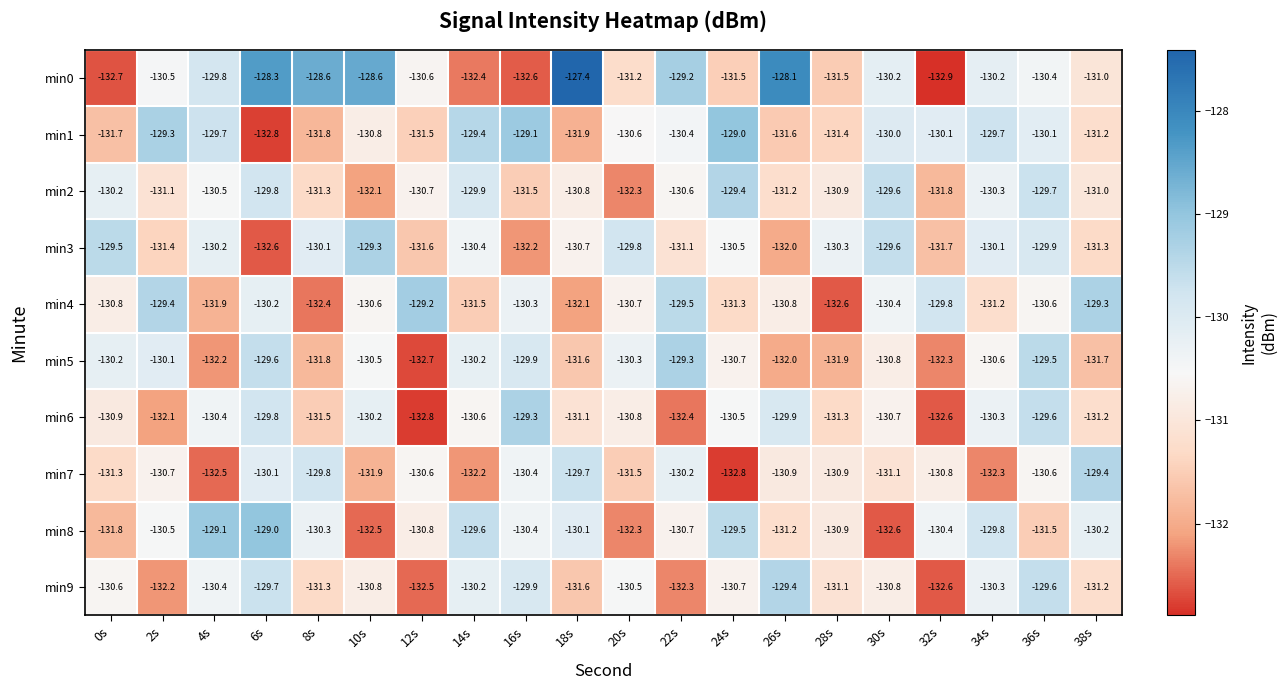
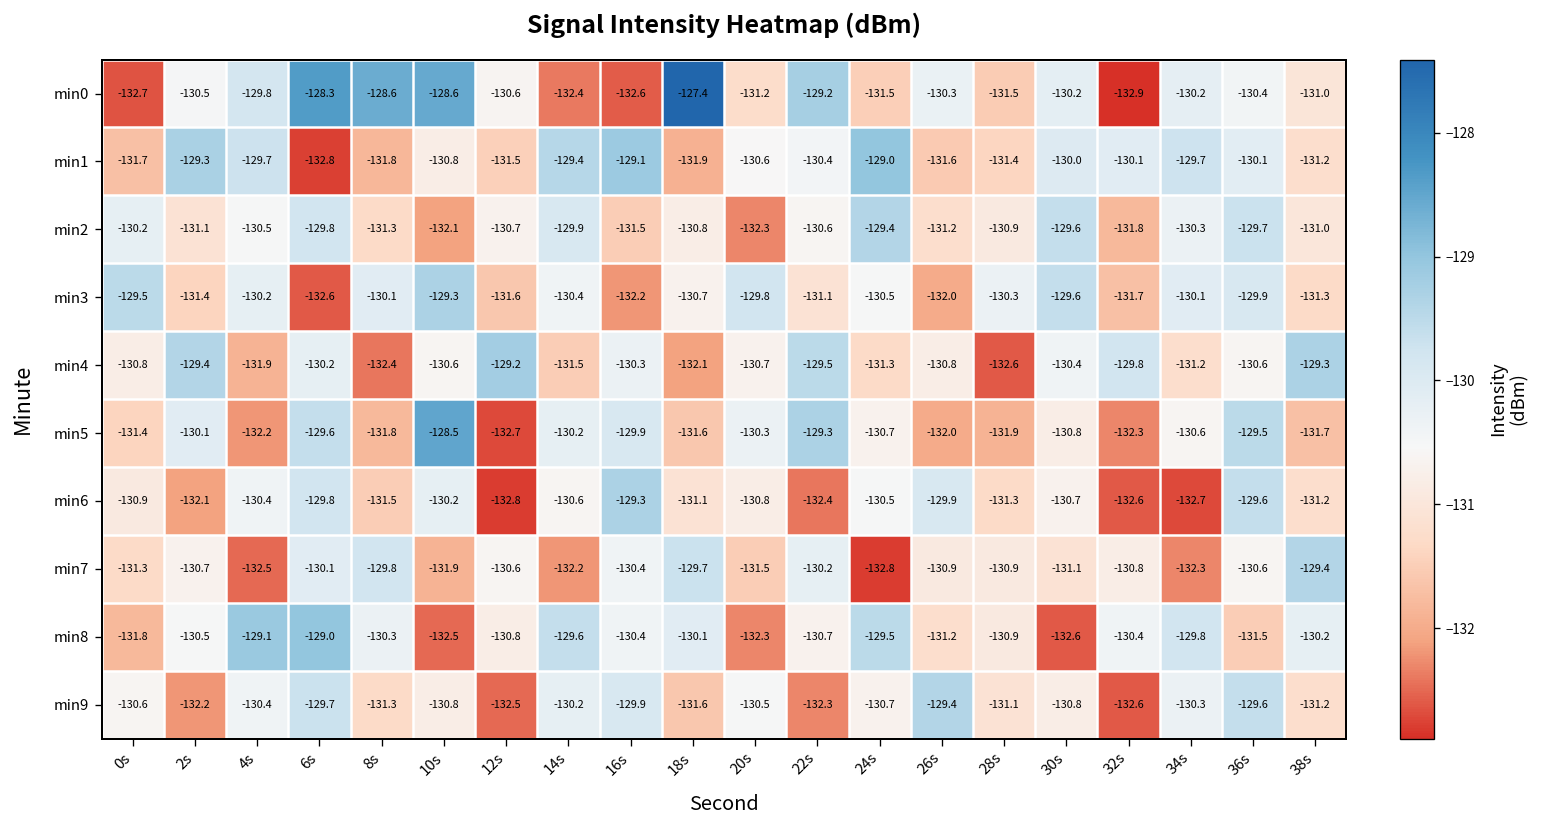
  {
    "min0": {
      "0s": -132.7,
      "2s": -130.5,
      "4s": -129.8,
      "6s": -128.3,
      "8s": -128.6,
      "10s": -128.6,
      "12s": -130.6,
      "14s": -132.4,
      "16s": -132.6,
      "18s": -127.4,
      "20s": -131.2,
      "22s": -129.2,
      "24s": -131.5,
-     "26s": -128.1,
+     "26s": -130.3,
      "28s": -131.5,
      "30s": -130.2,
      "32s": -132.9,
      "34s": -130.2,
      "36s": -130.4,
      "38s": -131.0
    },
    "min1": {
      "0s": -131.7,
      "2s": -129.3,
      "4s": -129.7,
      "6s": -132.8,
      "8s": -131.8,
      "10s": -130.8,
      "12s": -131.5,
      "14s": -129.4,
      "16s": -129.1,
      "18s": -131.9,
      "20s": -130.6,
      "22s": -130.4,
      "24s": -129.0,
      "26s": -131.6,
      "28s": -131.4,
      "30s": -130.0,
      "32s": -130.1,
      "34s": -129.7,
      "36s": -130.1,
      "38s": -131.2
    },
    "min2": {
      "0s": -130.2,
      "2s": -131.1,
      "4s": -130.5,
      "6s": -129.8,
      "8s": -131.3,
      "10s": -132.1,
      "12s": -130.7,
      "14s": -129.9,
      "16s": -131.5,
      "18s": -130.8,
      "20s": -132.3,
      "22s": -130.6,
      "24s": -129.4,
      "26s": -131.2,
      "28s": -130.9,
      "30s": -129.6,
      "32s": -131.8,
      "34s": -130.3,
      "36s": -129.7,
      "38s": -131.0
    },
    "min3": {
      "0s": -129.5,
      "2s": -131.4,
      "4s": -130.2,
      "6s": -132.6,
      "8s": -130.1,
      "10s": -129.3,
      "12s": -131.6,
      "14s": -130.4,
      "16s": -132.2,
      "18s": -130.7,
      "20s": -129.8,
      "22s": -131.1,
      "24s": -130.5,
      "26s": -132.0,
      "28s": -130.3,
      "30s": -129.6,
      "32s": -131.7,
      "34s": -130.1,
      "36s": -129.9,
      "38s": -131.3
    },
    "min4": {
      "0s": -130.8,
      "2s": -129.4,
      "4s": -131.9,
      "6s": -130.2,
      "8s": -132.4,
      "10s": -130.6,
      "12s": -129.2,
      "14s": -131.5,
      "16s": -130.3,
      "18s": -132.1,
      "20s": -130.7,
      "22s": -129.5,
      "24s": -131.3,
      "26s": -130.8,
      "28s": -132.6,
      "30s": -130.4,
      "32s": -129.8,
      "34s": -131.2,
      "36s": -130.6,
      "38s": -129.3
    },
    "min5": {
-     "0s": -130.2,
+     "0s": -131.4,
      "2s": -130.1,
      "4s": -132.2,
      "6s": -129.6,
      "8s": -131.8,
-     "10s": -130.5,
+     "10s": -128.5,
      "12s": -132.7,
      "14s": -130.2,
      "16s": -129.9,
      "18s": -131.6,
      "20s": -130.3,
      "22s": -129.3,
      "24s": -130.7,
      "26s": -132.0,
      "28s": -131.9,
      "30s": -130.8,
      "32s": -132.3,
      "34s": -130.6,
      "36s": -129.5,
      "38s": -131.7
    },
    "min6": {
      "0s": -130.9,
      "2s": -132.1,
      "4s": -130.4,
      "6s": -129.8,
      "8s": -131.5,
      "10s": -130.2,
      "12s": -132.8,
      "14s": -130.6,
      "16s": -129.3,
      "18s": -131.1,
      "20s": -130.8,
      "22s": -132.4,
      "24s": -130.5,
      "26s": -129.9,
      "28s": -131.3,
      "30s": -130.7,
      "32s": -132.6,
-     "34s": -130.3,
+     "34s": -132.7,
      "36s": -129.6,
      "38s": -131.2
    },
    "min7": {
      "0s": -131.3,
      "2s": -130.7,
      "4s": -132.5,
      "6s": -130.1,
      "8s": -129.8,
      "10s": -131.9,
      "12s": -130.6,
      "14s": -132.2,
      "16s": -130.4,
      "18s": -129.7,
      "20s": -131.5,
      "22s": -130.2,
      "24s": -132.8,
      "26s": -130.9,
      "28s": -130.9,
      "30s": -131.1,
      "32s": -130.8,
      "34s": -132.3,
      "36s": -130.6,
      "38s": -129.4
    },
    "min8": {
      "0s": -131.8,
      "2s": -130.5,
      "4s": -129.1,
      "6s": -129.0,
      "8s": -130.3,
      "10s": -132.5,
      "12s": -130.8,
      "14s": -129.6,
      "16s": -130.4,
      "18s": -130.1,
      "20s": -132.3,
      "22s": -130.7,
      "24s": -129.5,
      "26s": -131.2,
      "28s": -130.9,
      "30s": -132.6,
      "32s": -130.4,
      "34s": -129.8,
      "36s": -131.5,
      "38s": -130.2
    },
    "min9": {
      "0s": -130.6,
      "2s": -132.2,
      "4s": -130.4,
      "6s": -129.7,
      "8s": -131.3,
      "10s": -130.8,
      "12s": -132.5,
      "14s": -130.2,
      "16s": -129.9,
      "18s": -131.6,
      "20s": -130.5,
      "22s": -132.3,
      "24s": -130.7,
      "26s": -129.4,
      "28s": -131.1,
      "30s": -130.8,
      "32s": -132.6,
      "34s": -130.3,
      "36s": -129.6,
      "38s": -131.2
    }
  }
